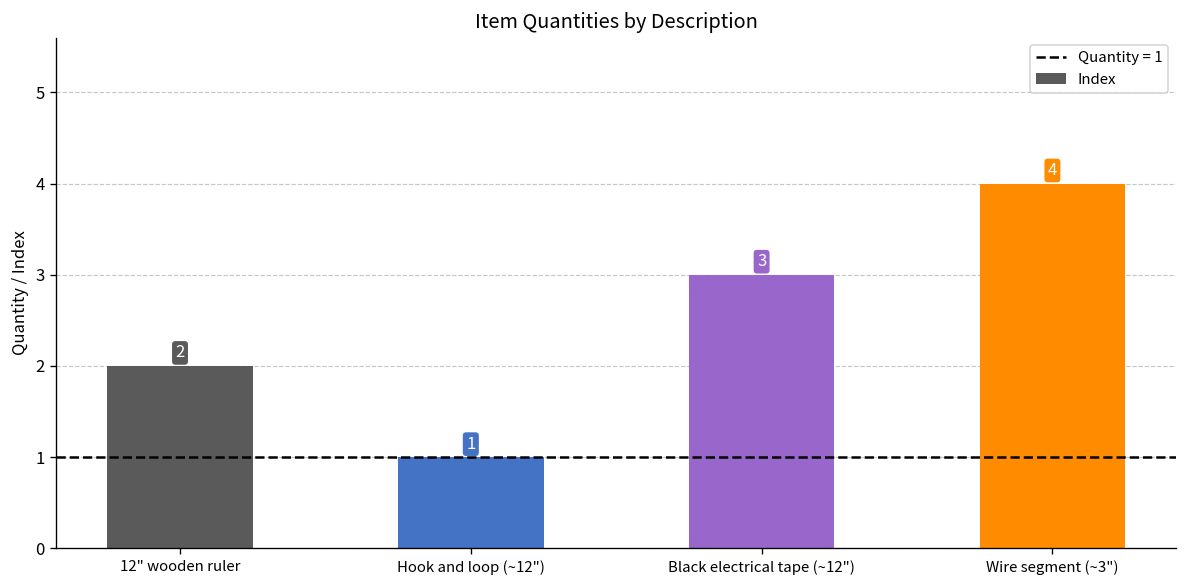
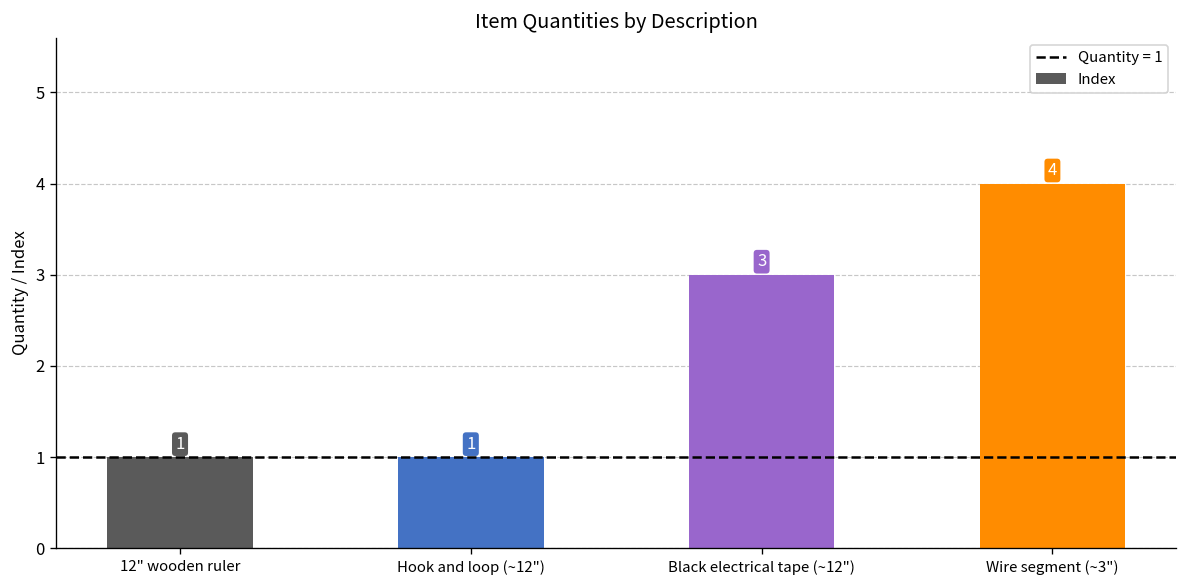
  {
-   "12\" wooden ruler": 2
+   "12\" wooden ruler": 1
  }
